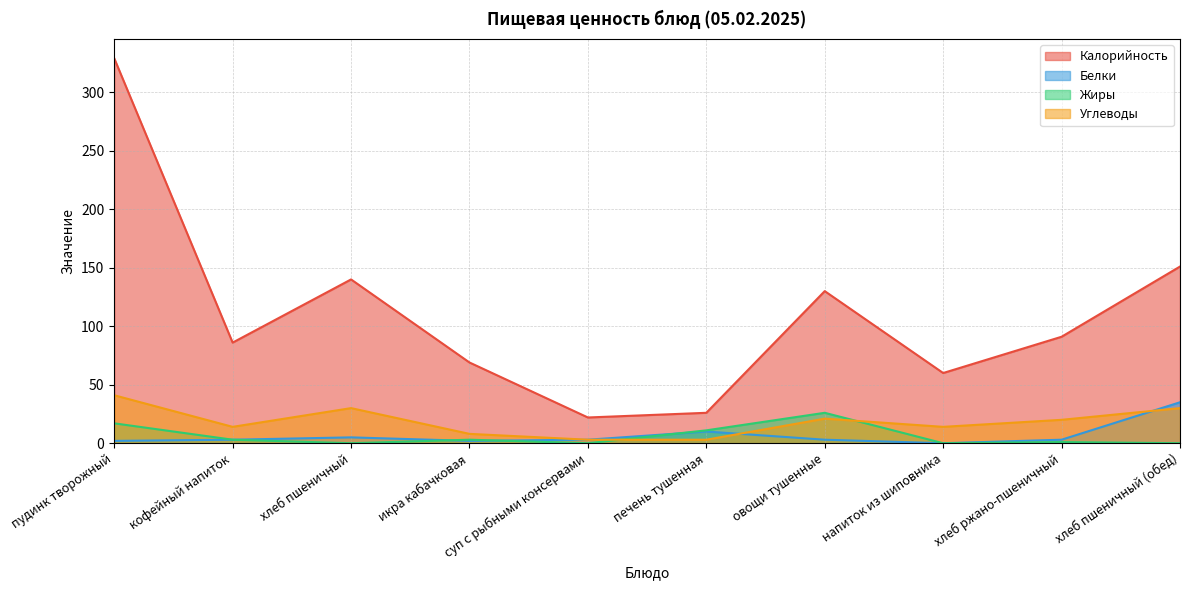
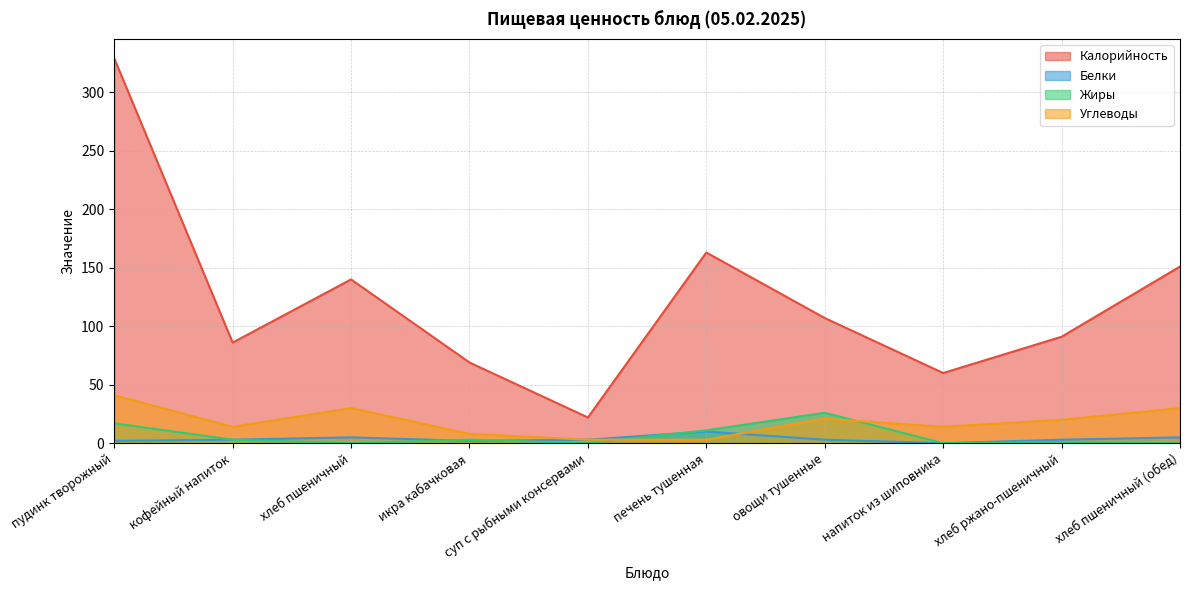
  {
    "Калорийность": {
      "пудинк творожный": 329,
      "кофейный напиток": 86,
      "хлеб пшеничный": 140,
      "икра кабачковая": 69,
      "суп с рыбными консервами": 22,
-     "печень тушенная": 26,
-     "овощи тушенные": 130,
+     "печень тушенная": 163,
+     "овощи тушенные": 107,
      "напиток из шиповника": 60,
      "хлеб ржано-пшеничный": 91,
      "хлеб пшеничный (обед)": 151
    },
    "Белки": {
      "пудинк творожный": 2,
      "хлеб пшеничный": 5,
      "овощи тушенные": 3,
-     "хлеб пшеничный (обед)": 35
+     "хлеб пшеничный (обед)": 5
    },
    "Жиры": {
      "пудинк творожный": 17,
      "хлеб пшеничный": 0,
      "суп с рыбными консервами": 0,
      "овощи тушенные": 26,
      "хлеб пшеничный (обед)": 0
    },
    "Углеводы": {
      "пудинк творожный": 41,
      "кофейный напиток": 14,
      "хлеб пшеничный": 30,
      "икра кабачковая": 8,
      "печень тушенная": 3,
      "овощи тушенные": 21,
      "напиток из шиповника": 14,
      "хлеб ржано-пшеничный": 20,
      "хлеб пшеничный (обед)": 30
    }
  }
